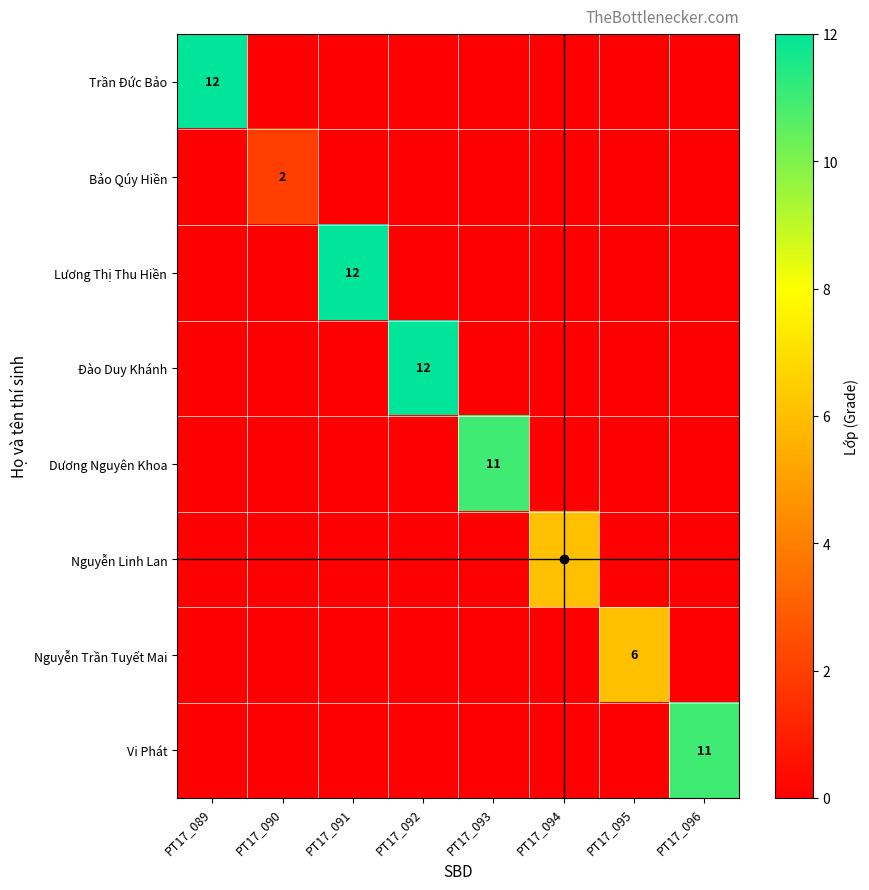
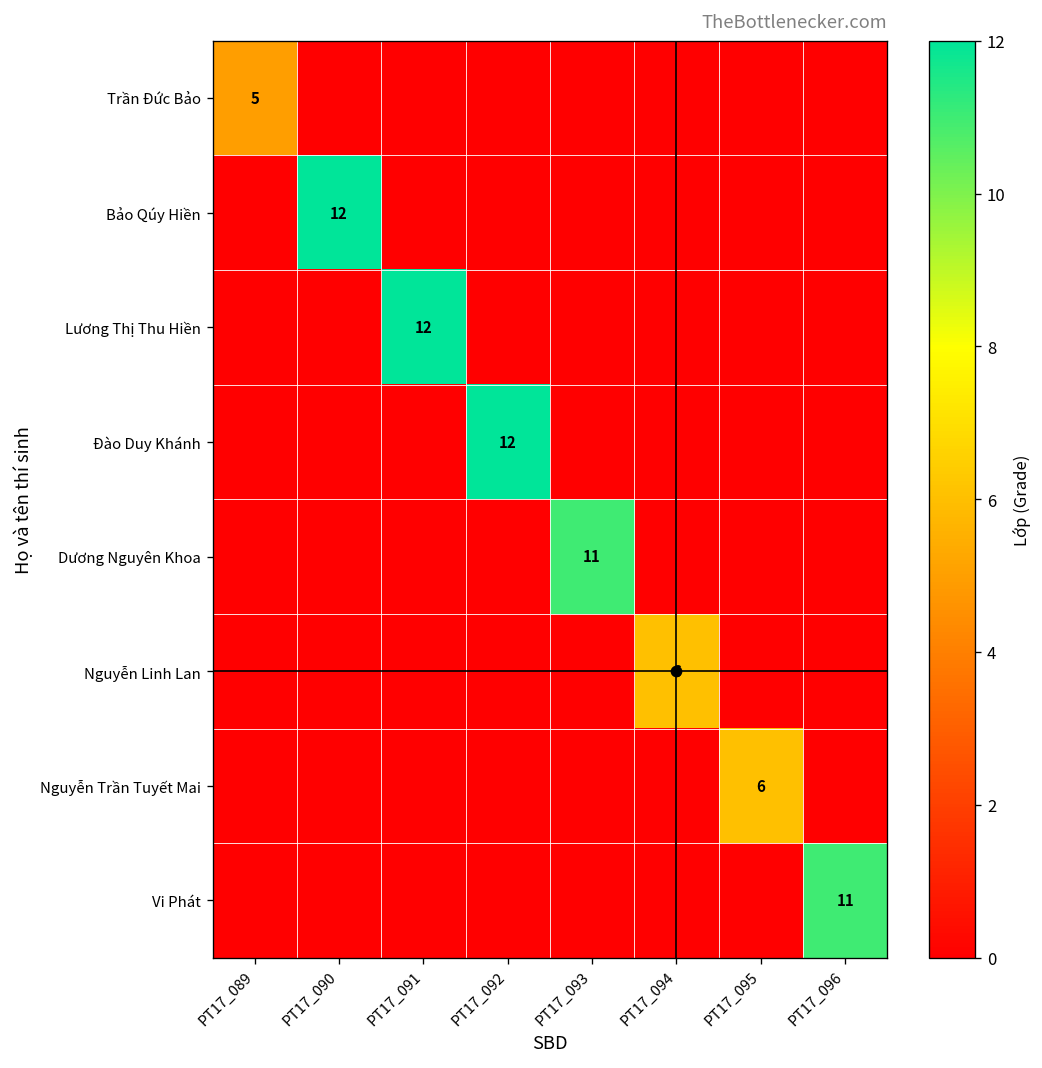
  {
    "Trần Đức Bảo": {
-     "PT17_089": 12
+     "PT17_089": 5
    },
    "Bảo Qúy Hiền": {
-     "PT17_090": 2
+     "PT17_090": 12
    },
    "Lương Thị Thu Hiền": {
      "PT17_091": 12
    },
    "Đào Duy Khánh": {
      "PT17_092": 12
    },
    "Dương Nguyên Khoa": {
      "PT17_093": 11
    },
    "Nguyễn Trần Tuyết Mai": {
      "PT17_095": 6
    },
    "Vi Phát": {
      "PT17_096": 11
    }
  }
